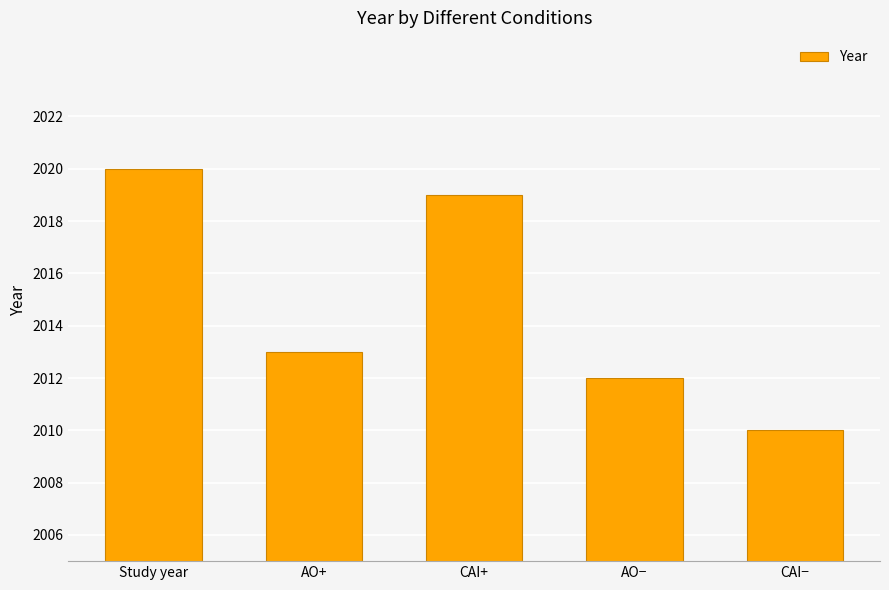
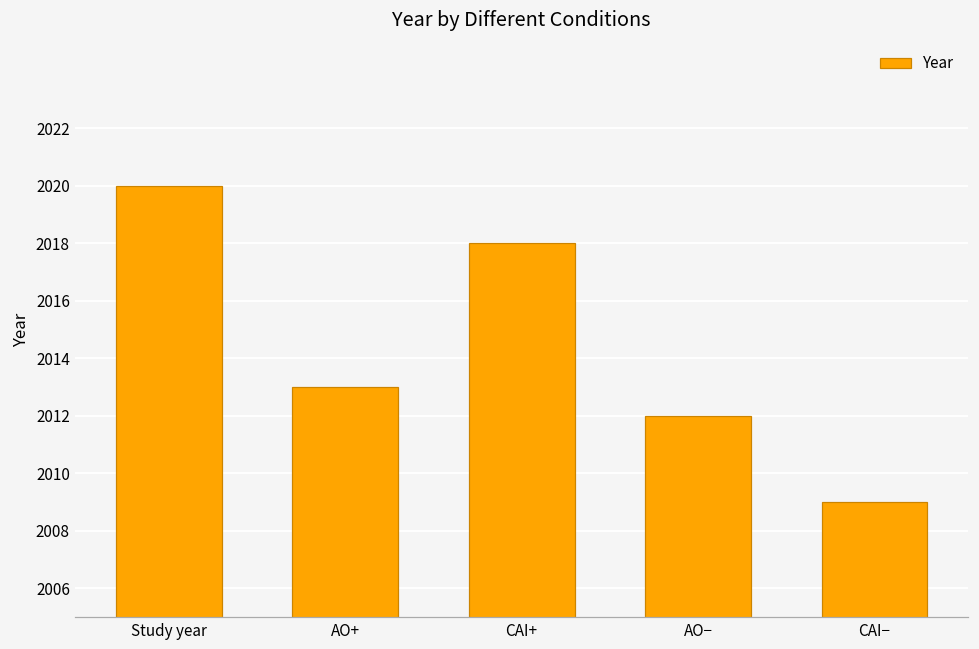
  {
    "Study year": 2020,
    "AO+": 2013,
-   "CAI+": 2019,
+   "CAI+": 2018,
    "AO−": 2012,
-   "CAI−": 2010
+   "CAI−": 2009
  }
